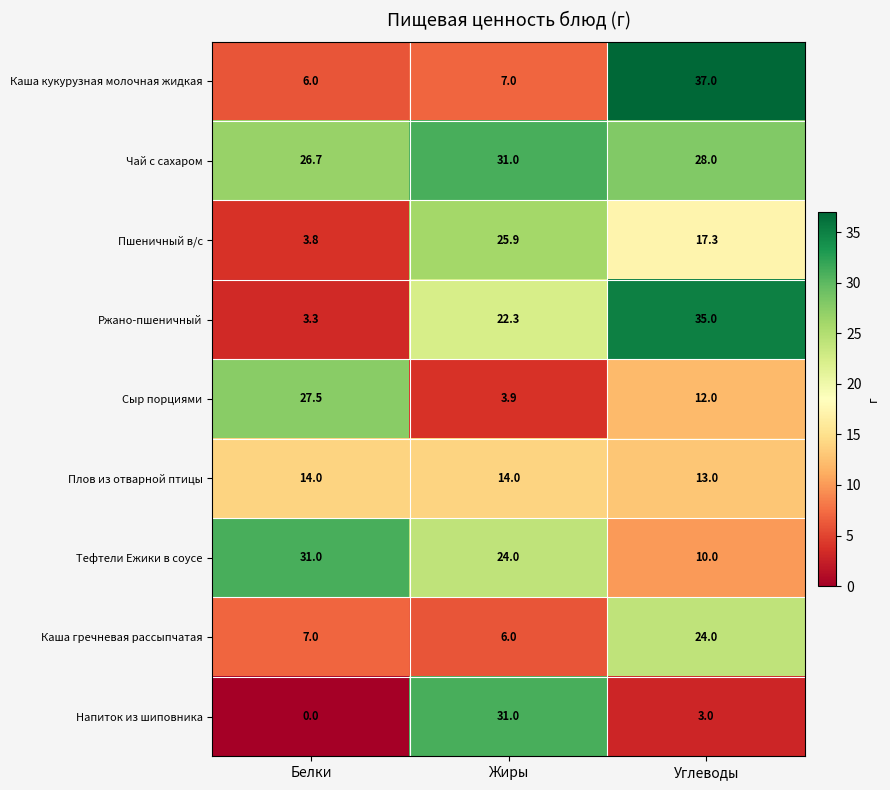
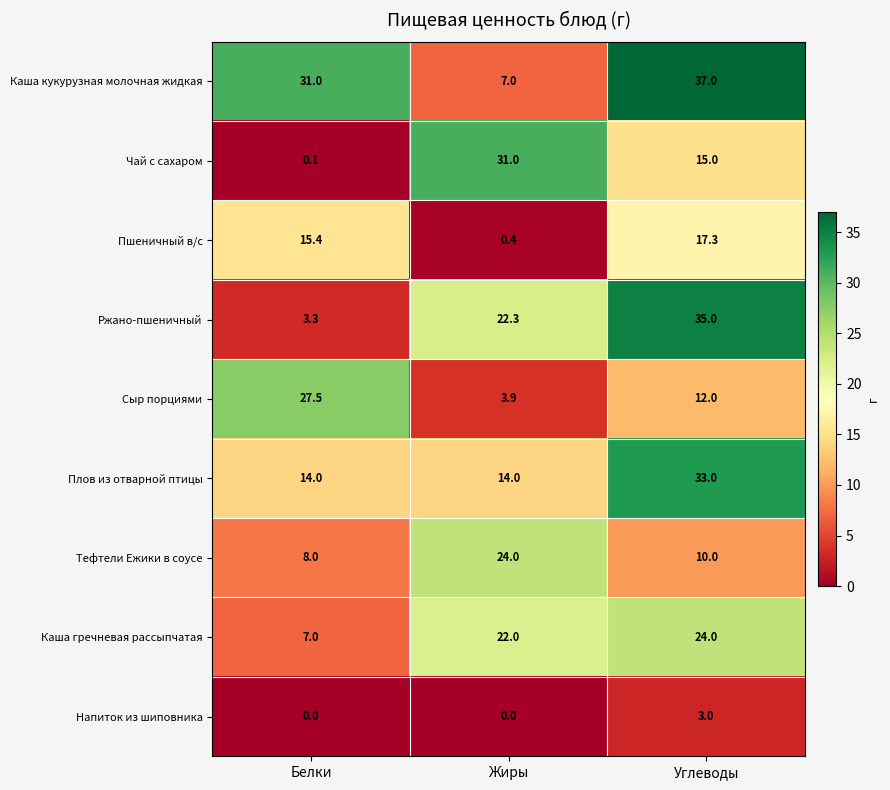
  {
    "Каша кукурузная молочная жидкая": {
-     "Белки": 6.0,
+     "Белки": 31.0,
      "Жиры": 7.0,
      "Углеводы": 37.0
    },
    "Чай с сахаром": {
-     "Белки": 26.7,
+     "Белки": 0.1,
      "Жиры": 31.0,
-     "Углеводы": 28.0
+     "Углеводы": 15.0
    },
    "Пшеничный в/с": {
-     "Белки": 3.8,
-     "Жиры": 25.9,
+     "Белки": 15.4,
+     "Жиры": 0.4,
      "Углеводы": 17.3
    },
    "Ржано-пшеничный": {
      "Белки": 3.3,
      "Жиры": 22.3,
      "Углеводы": 35.0
    },
    "Сыр порциями": {
      "Белки": 27.5,
      "Жиры": 3.9,
      "Углеводы": 12.0
    },
    "Плов из отварной птицы": {
      "Белки": 14.0,
      "Жиры": 14.0,
-     "Углеводы": 13.0
+     "Углеводы": 33.0
    },
    "Тефтели Ежики в соусе": {
-     "Белки": 31.0,
+     "Белки": 8.0,
      "Жиры": 24.0,
      "Углеводы": 10.0
    },
    "Каша гречневая рассыпчатая": {
      "Белки": 7.0,
-     "Жиры": 6.0,
+     "Жиры": 22.0,
      "Углеводы": 24.0
    },
    "Напиток из шиповника": {
      "Белки": 0.0,
-     "Жиры": 31.0,
+     "Жиры": 0.0,
      "Углеводы": 3.0
    }
  }
